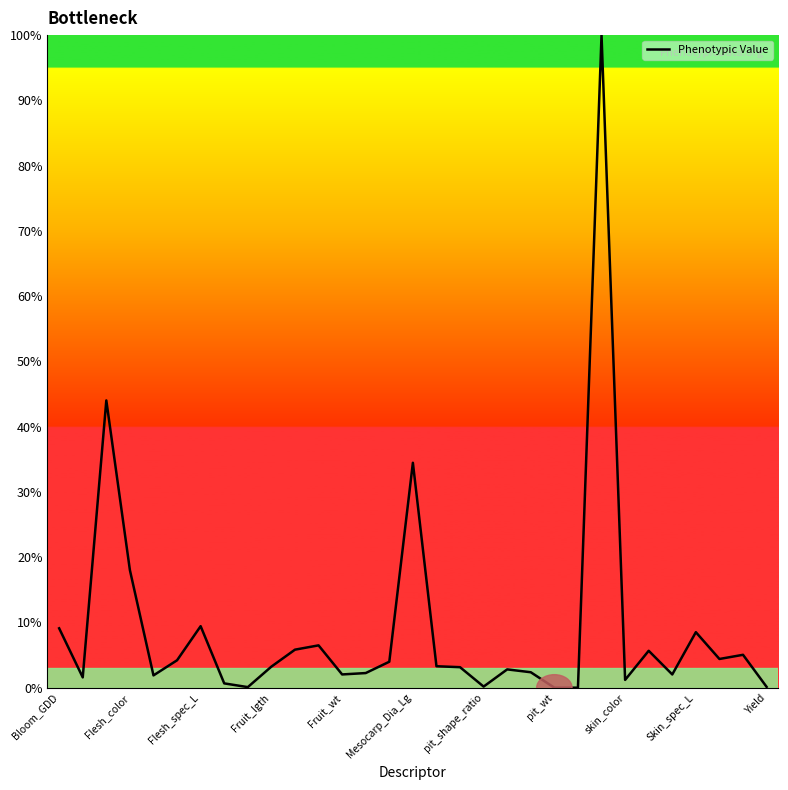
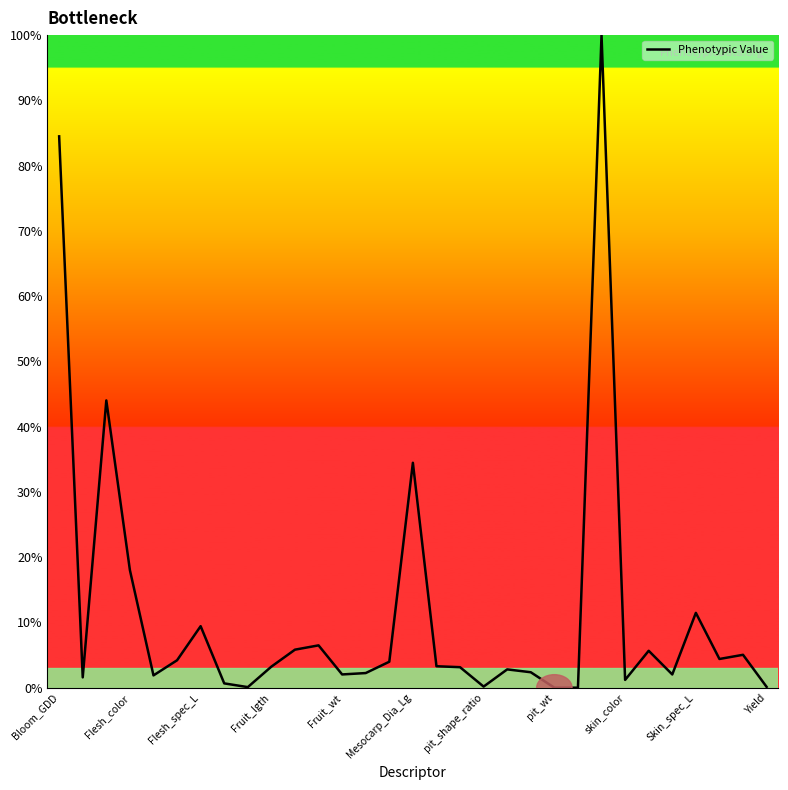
  {
-   "Bloom_GDD": "9%",
+   "Bloom_GDD": "84%",
    "Flesh_color": "18%",
    "Flesh_spec_L": "9%",
    "Fruit_lgth": "3%",
    "Mesocarp_Dia_Lg": "34%",
-   "Skin_spec_L": "9%"
+   "Skin_spec_L": "11%"
  }
